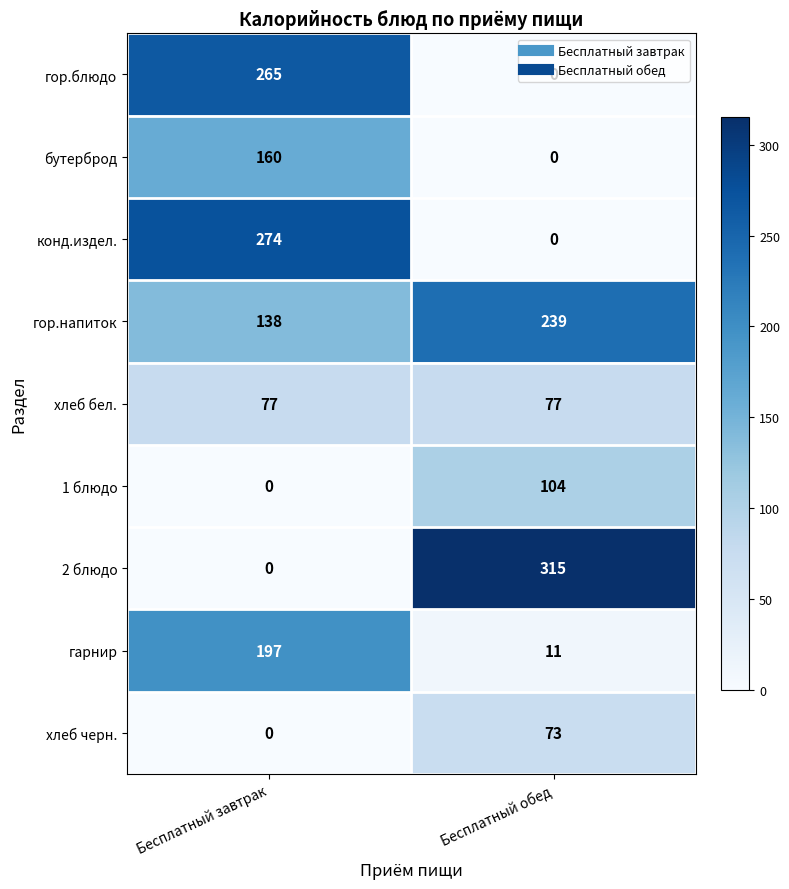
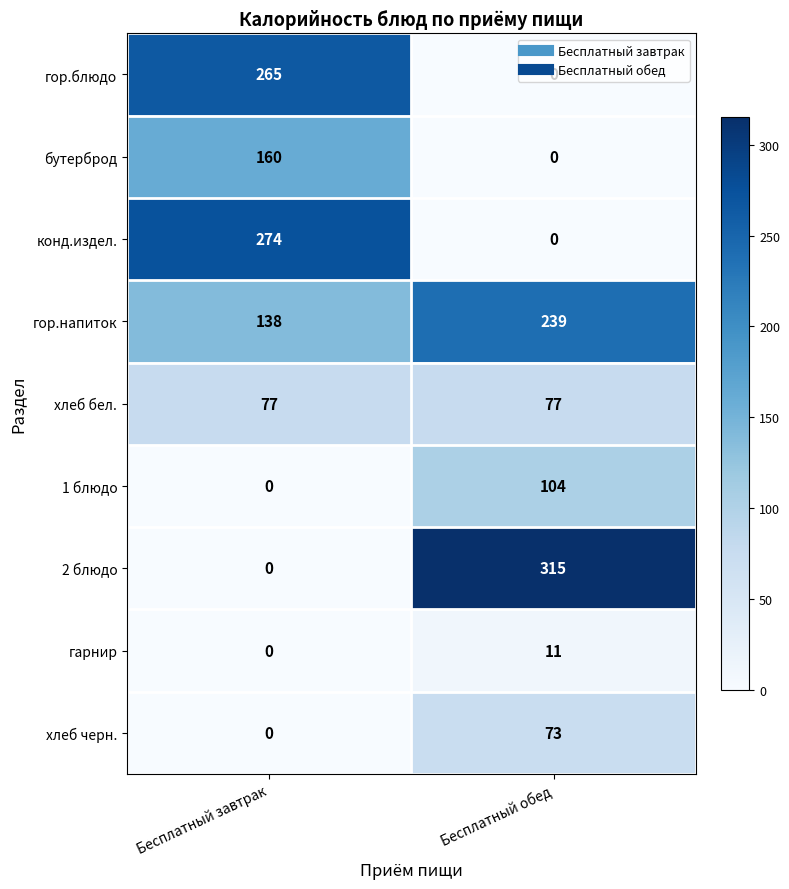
  {
    "гор.блюдо": {
      "Бесплатный завтрак": 265
    },
    "бутерброд": {
      "Бесплатный завтрак": 160,
      "Бесплатный обед": 0
    },
    "конд.издел.": {
      "Бесплатный завтрак": 274,
      "Бесплатный обед": 0
    },
    "гор.напиток": {
      "Бесплатный завтрак": 138,
      "Бесплатный обед": 239
    },
    "хлеб бел.": {
      "Бесплатный завтрак": 77,
      "Бесплатный обед": 77
    },
    "1 блюдо": {
      "Бесплатный завтрак": 0,
      "Бесплатный обед": 104
    },
    "2 блюдо": {
      "Бесплатный завтрак": 0,
      "Бесплатный обед": 315
    },
    "гарнир": {
-     "Бесплатный завтрак": 197,
+     "Бесплатный завтрак": 0,
      "Бесплатный обед": 11
    },
    "хлеб черн.": {
      "Бесплатный завтрак": 0,
      "Бесплатный обед": 73
    }
  }
